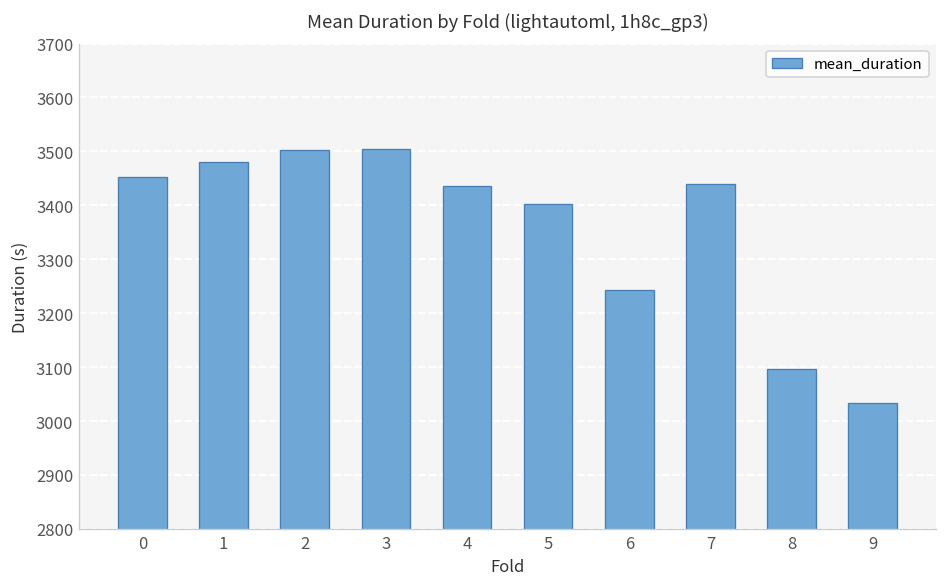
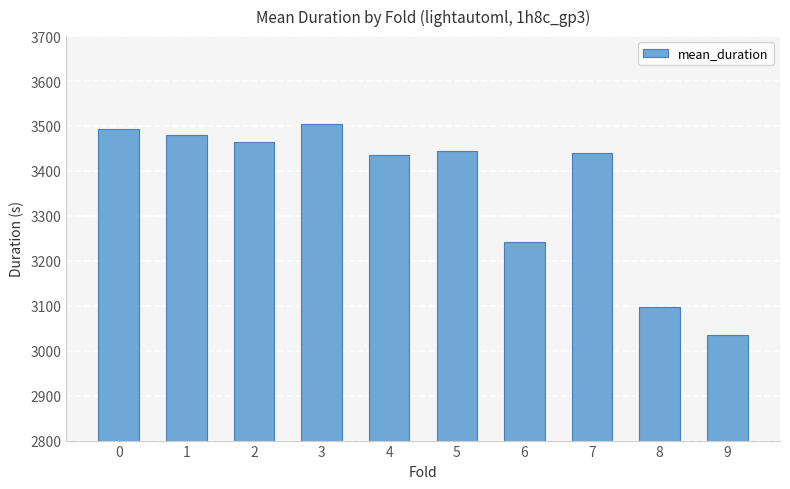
  {
-   "0": 3450,
+   "0": 3490,
    "1": 3480,
-   "2": 3500,
+   "2": 3460,
    "3": 3500,
    "4": 3440,
-   "5": 3400,
+   "5": 3450,
    "6": 3240,
    "7": 3440,
    "8": 3100,
    "9": 3030
  }
